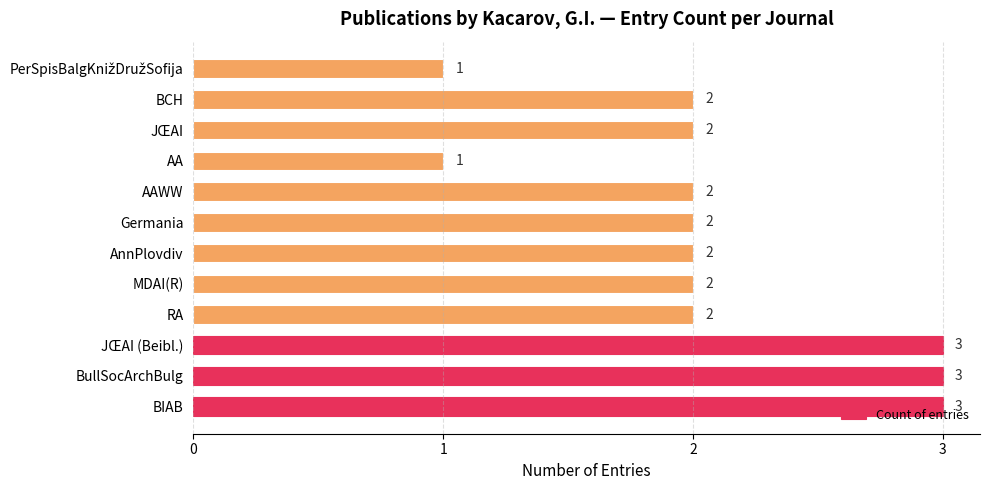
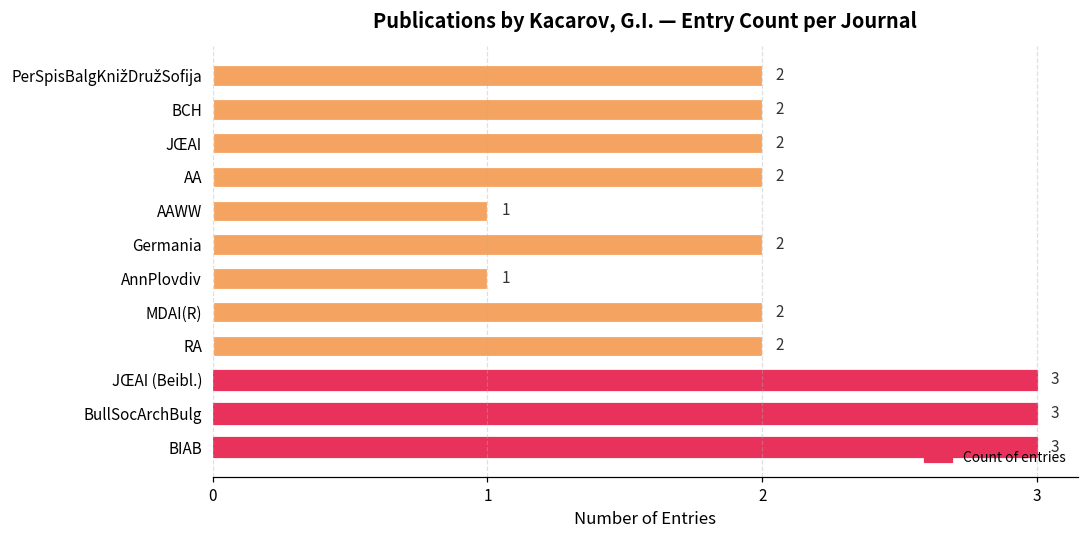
  {
-   "PerSpisBalgKnižDružSofija": 1,
+   "PerSpisBalgKnižDružSofija": 2,
    "BCH": 2,
    "JŒAI": 2,
-   "AA": 1,
-   "AAWW": 2,
+   "AA": 2,
+   "AAWW": 1,
    "Germania": 2,
-   "AnnPlovdiv": 2,
+   "AnnPlovdiv": 1,
    "MDAI(R)": 2,
    "RA": 2,
    "JŒAI (Beibl.)": 3,
    "BullSocArchBulg": 3,
    "BIAB": 3
  }
